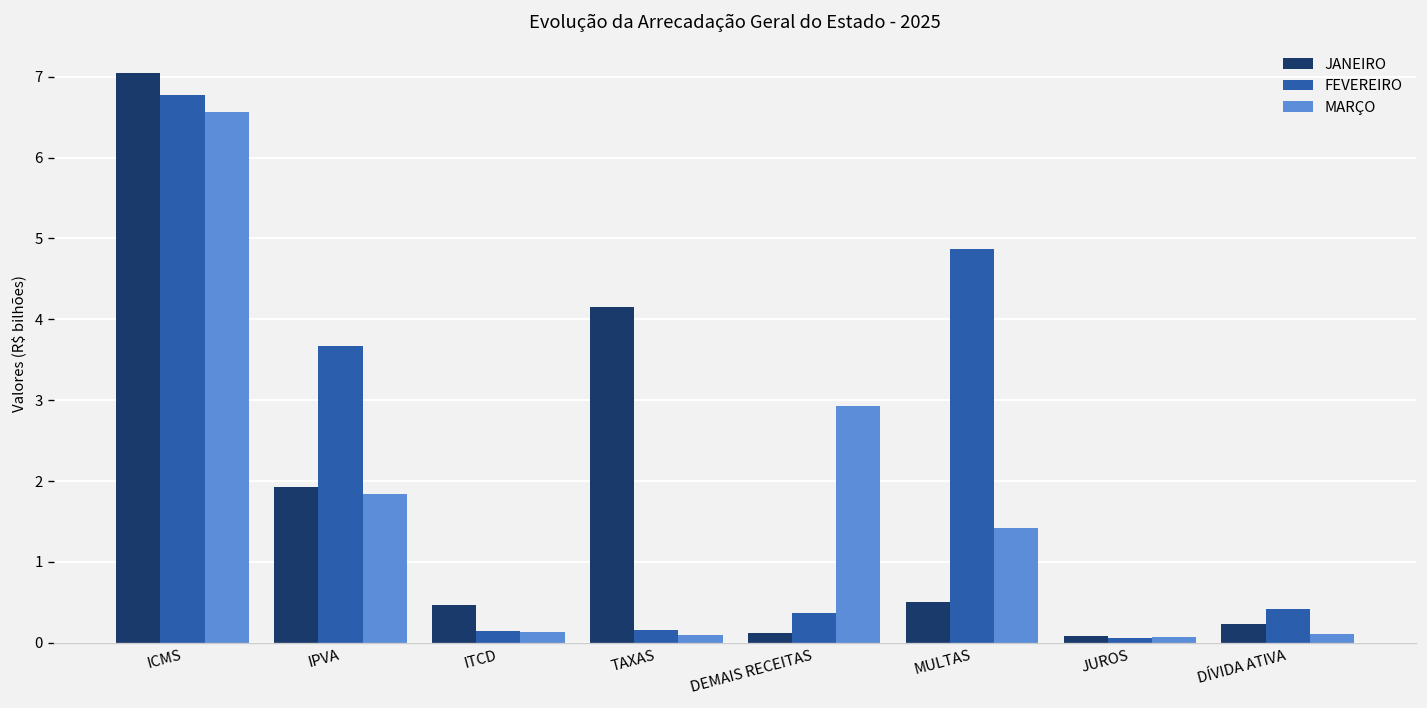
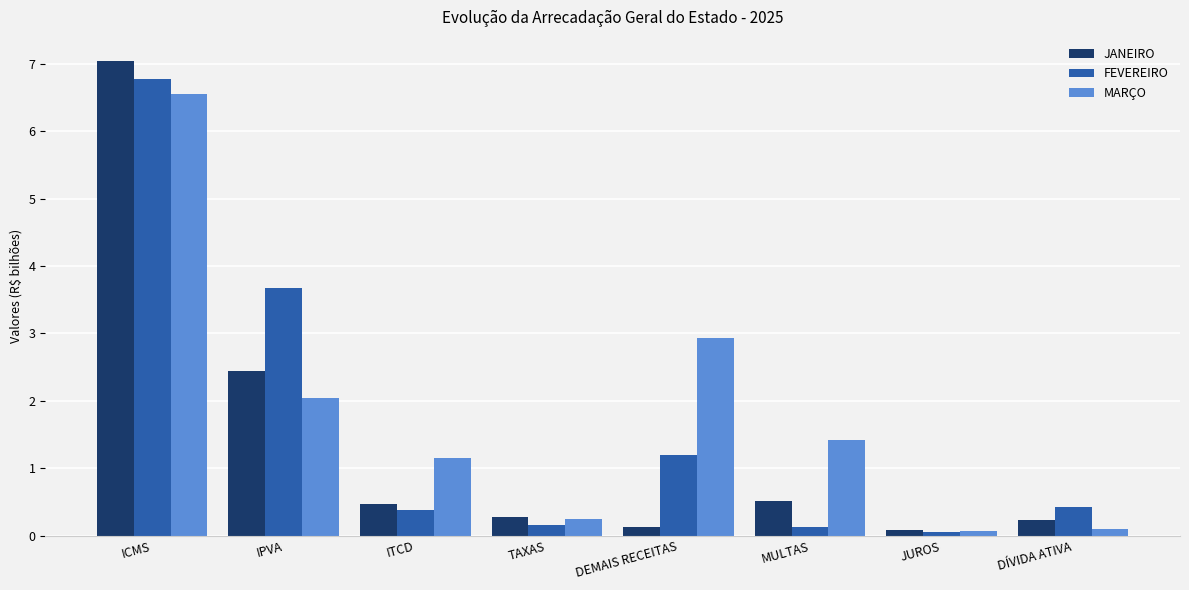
  {
    "JANEIRO": {
      "ICMS": 7.0,
-     "IPVA": 1.9,
+     "IPVA": 2.4,
      "ITCD": 0.5,
-     "TAXAS": 4.1,
+     "TAXAS": 0.3,
      "DEMAIS RECEITAS": 0.1,
      "MULTAS": 0.5,
      "JUROS": 0.1,
      "DÍVIDA ATIVA": 0.2
    },
    "FEVEREIRO": {
      "ICMS": 6.8,
      "IPVA": 3.7,
-     "ITCD": 0.1,
+     "ITCD": 0.4,
      "TAXAS": 0.2,
-     "DEMAIS RECEITAS": 0.4,
-     "MULTAS": 4.9,
+     "DEMAIS RECEITAS": 1.2,
+     "MULTAS": 0.1,
      "JUROS": 0.1,
      "DÍVIDA ATIVA": 0.4
    },
    "MARÇO": {
      "ICMS": 6.6,
-     "IPVA": 1.8,
-     "ITCD": 0.1,
-     "TAXAS": 0.1,
+     "IPVA": 2.0,
+     "ITCD": 1.2,
+     "TAXAS": 0.2,
      "DEMAIS RECEITAS": 2.9,
      "MULTAS": 1.4,
      "JUROS": 0.1,
      "DÍVIDA ATIVA": 0.1
    }
  }
